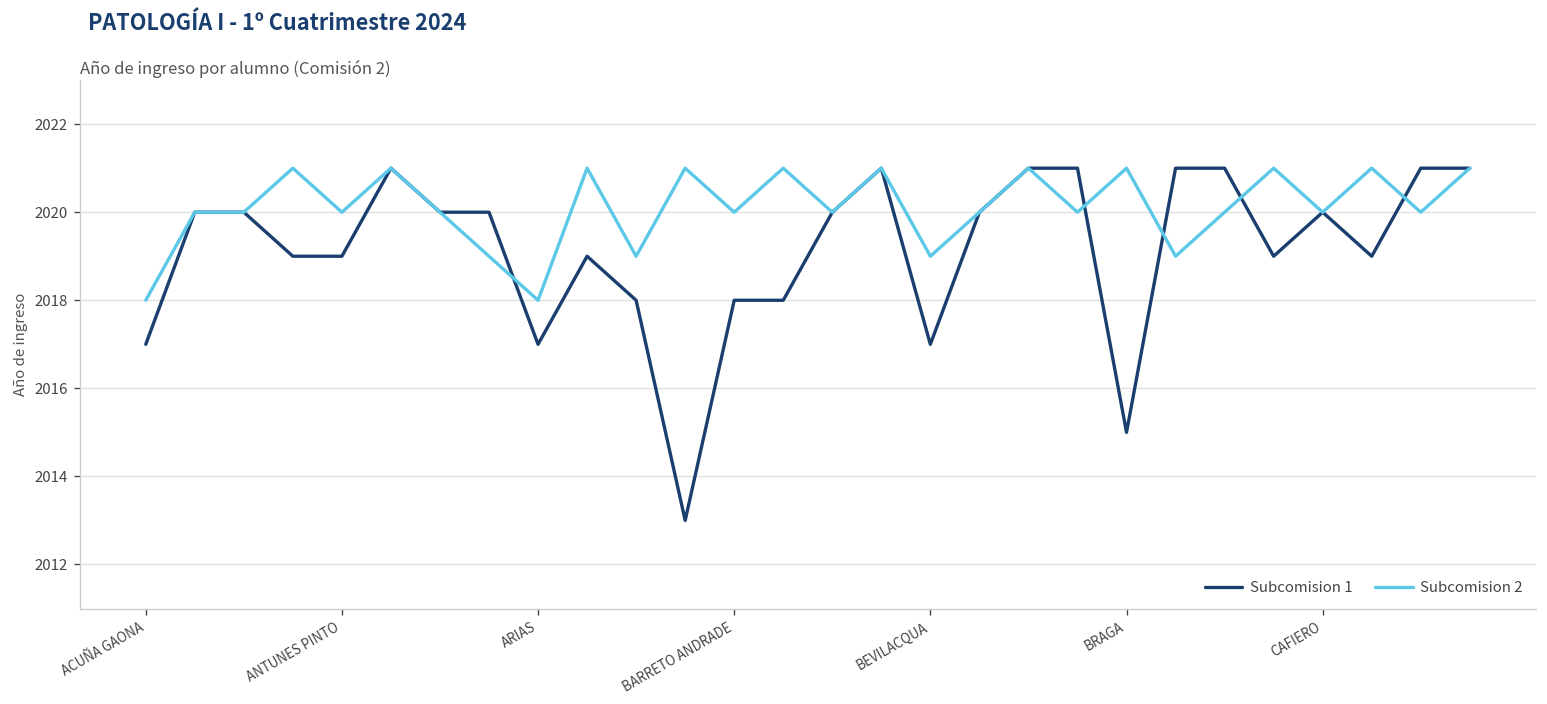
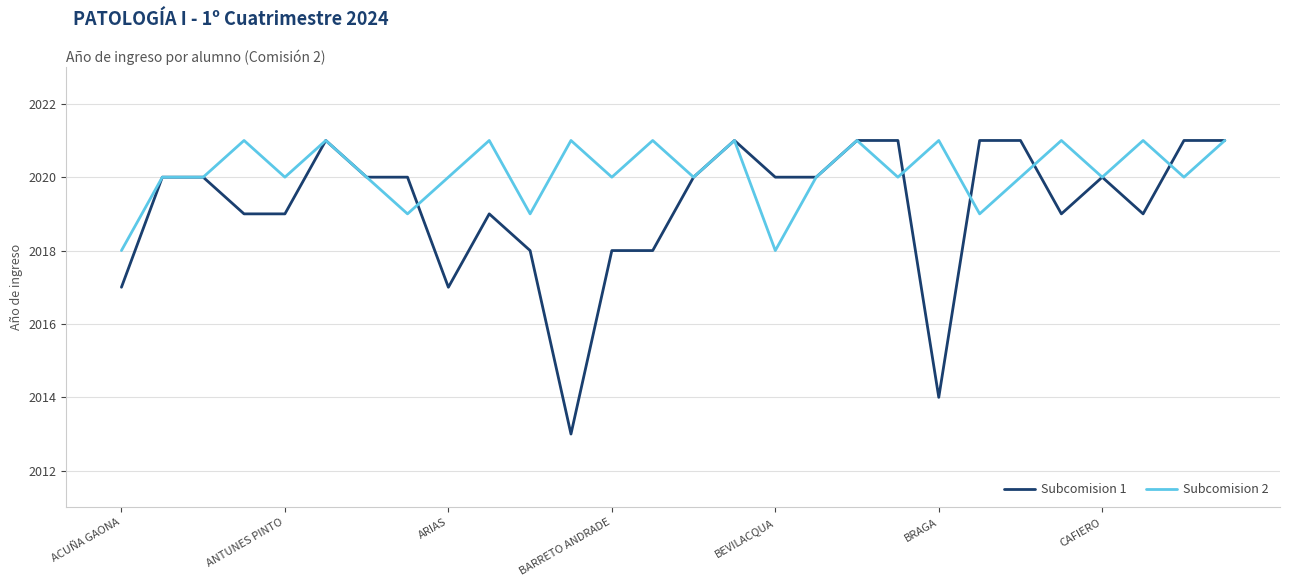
  {
    "Subcomision 1": {
      "ACUÑA GAONA": 2017,
      "ANTUNES PINTO": 2019,
      "ARIAS": 2017,
      "BARRETO ANDRADE": 2018,
-     "BEVILACQUA": 2017,
-     "BRAGA": 2015
+     "BEVILACQUA": 2020,
+     "BRAGA": 2014
    },
    "Subcomision 2": {
      "ACUÑA GAONA": 2018,
      "ANTUNES PINTO": 2020,
-     "ARIAS": 2018,
+     "ARIAS": 2020,
      "BARRETO ANDRADE": 2020,
-     "BEVILACQUA": 2019,
+     "BEVILACQUA": 2018,
      "BRAGA": 2021
    }
  }
